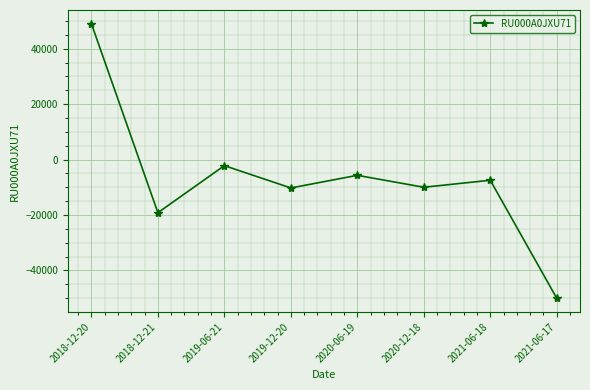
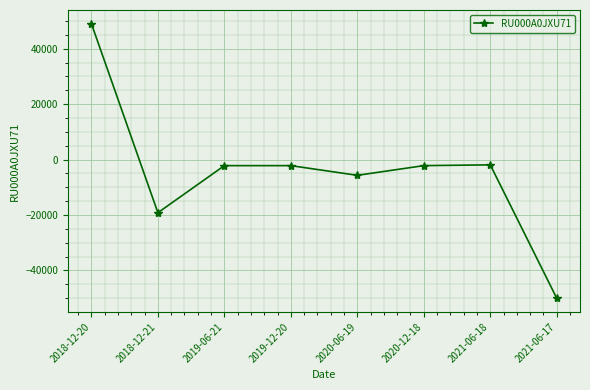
  {
    "2018-12-20": 49000,
    "2018-12-21": -19000,
    "2019-06-21": -2000,
-   "2019-12-20": -10000,
+   "2019-12-20": -2000,
    "2020-06-19": -6000,
-   "2020-12-18": -10000,
-   "2021-06-18": -7000,
+   "2020-12-18": -2000,
+   "2021-06-18": -2000,
    "2021-06-17": -50000
  }
